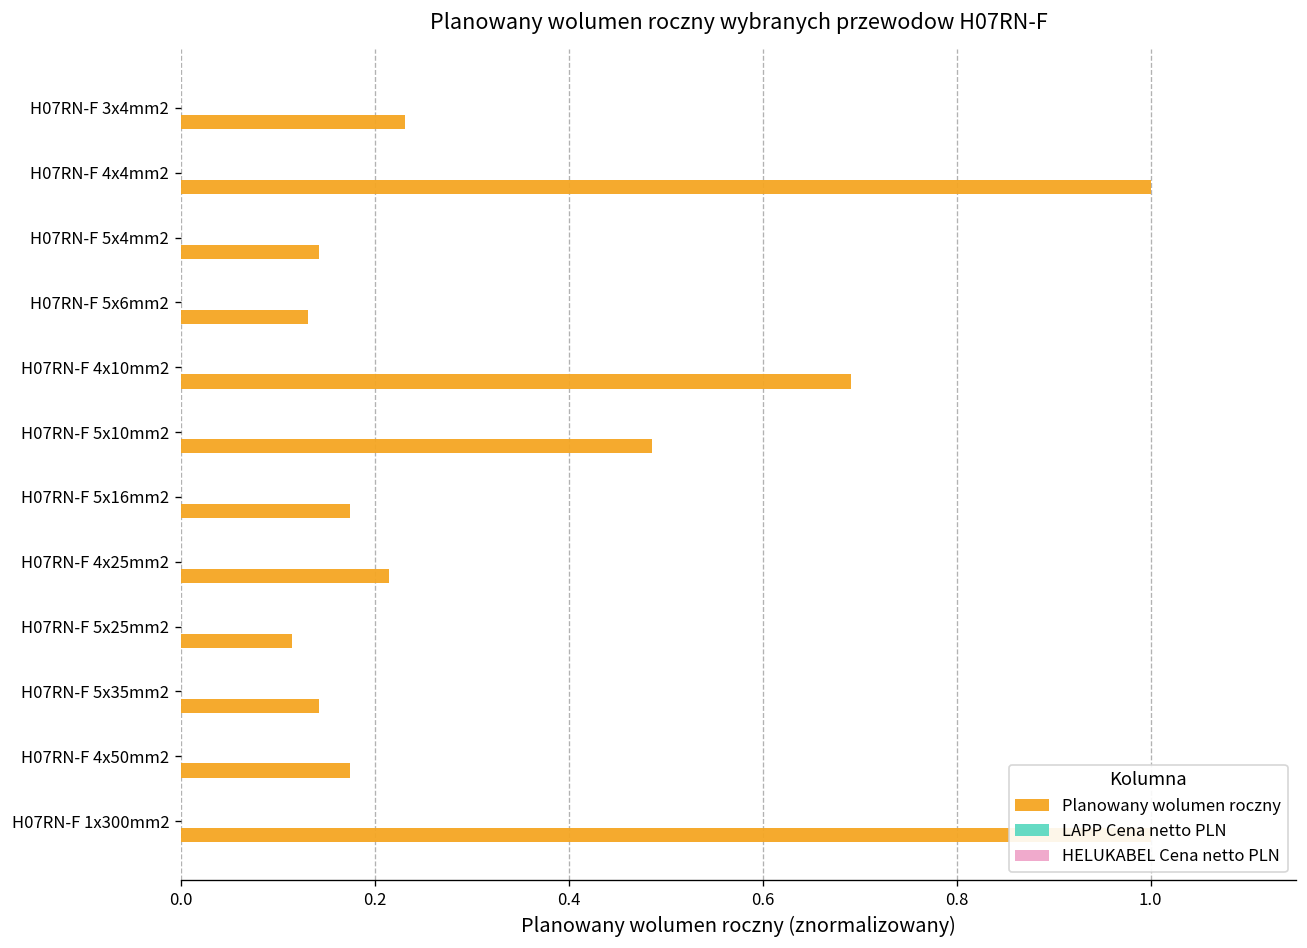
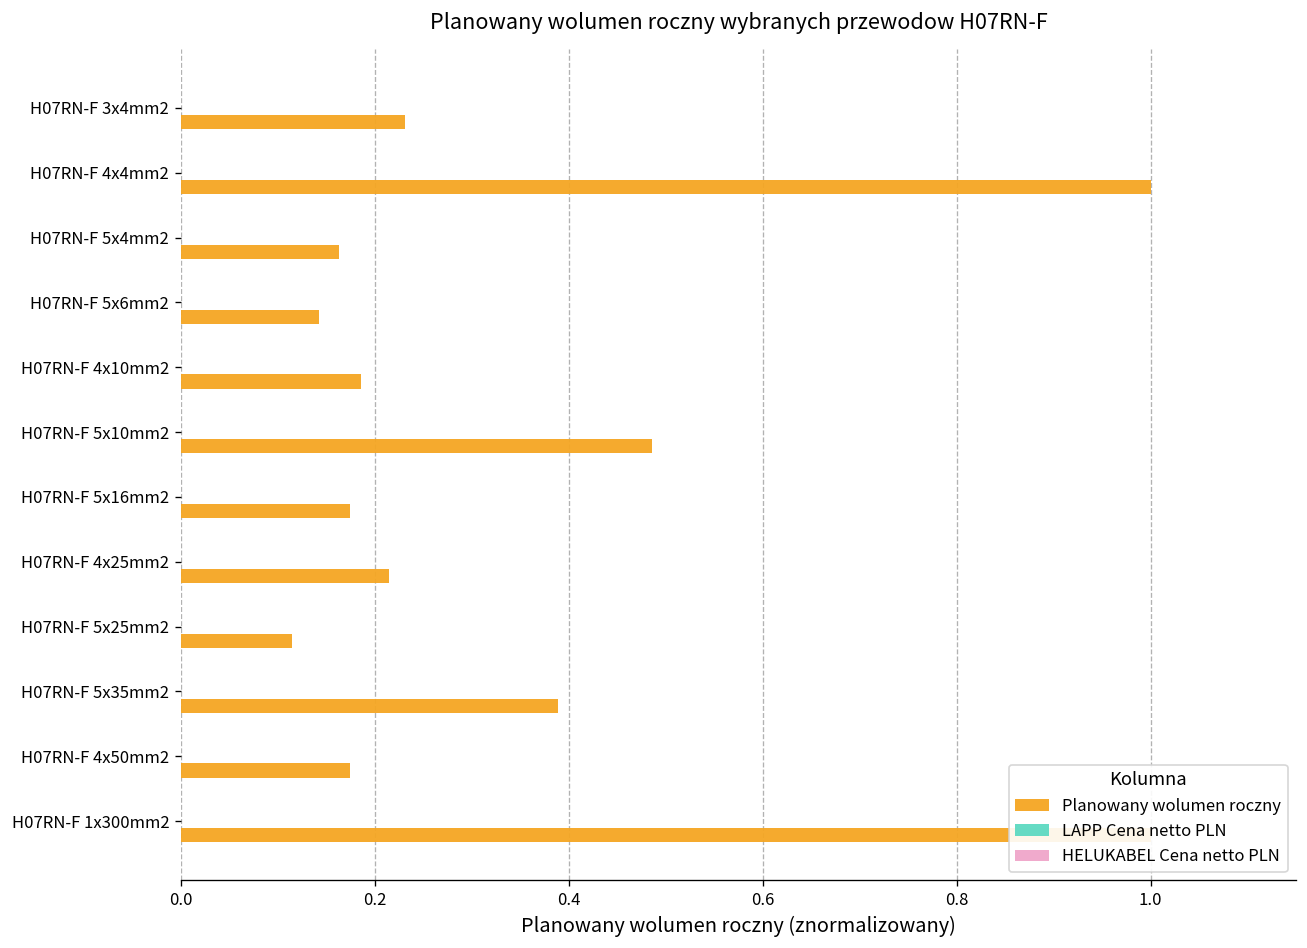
  {
    "Planowany wolumen roczny": {
      "H07RN-F 3x4mm2": 0.23,
      "H07RN-F 4x4mm2": 1.00,
-     "H07RN-F 5x4mm2": 0.14,
-     "H07RN-F 5x6mm2": 0.13,
-     "H07RN-F 4x10mm2": 0.69,
+     "H07RN-F 5x4mm2": 0.16,
+     "H07RN-F 5x6mm2": 0.14,
+     "H07RN-F 4x10mm2": 0.19,
      "H07RN-F 5x10mm2": 0.49,
      "H07RN-F 5x16mm2": 0.17,
      "H07RN-F 4x25mm2": 0.21,
      "H07RN-F 5x25mm2": 0.11,
-     "H07RN-F 5x35mm2": 0.14,
+     "H07RN-F 5x35mm2": 0.39,
      "H07RN-F 4x50mm2": 0.17
    },
    "LAPP Cena netto PLN": {
      "H07RN-F 3x4mm2": 0.00,
      "H07RN-F 4x4mm2": 0.00,
      "H07RN-F 5x4mm2": 0.00,
      "H07RN-F 5x6mm2": 0.00,
      "H07RN-F 4x10mm2": 0.00,
      "H07RN-F 5x10mm2": 0.00,
      "H07RN-F 5x16mm2": 0.00,
      "H07RN-F 4x25mm2": 0.00,
      "H07RN-F 5x25mm2": 0.00,
      "H07RN-F 5x35mm2": 0.00,
      "H07RN-F 4x50mm2": 0.00,
      "H07RN-F 1x300mm2": 0.00
    },
    "HELUKABEL Cena netto PLN": {
      "H07RN-F 3x4mm2": 0.00,
      "H07RN-F 4x4mm2": 0.00,
      "H07RN-F 5x4mm2": 0.00,
      "H07RN-F 5x6mm2": 0.00,
      "H07RN-F 4x10mm2": 0.00,
      "H07RN-F 5x10mm2": 0.00,
      "H07RN-F 5x16mm2": 0.00,
      "H07RN-F 4x25mm2": 0.00,
      "H07RN-F 5x25mm2": 0.00,
      "H07RN-F 5x35mm2": 0.00,
      "H07RN-F 4x50mm2": 0.00,
      "H07RN-F 1x300mm2": 0.00
    }
  }
